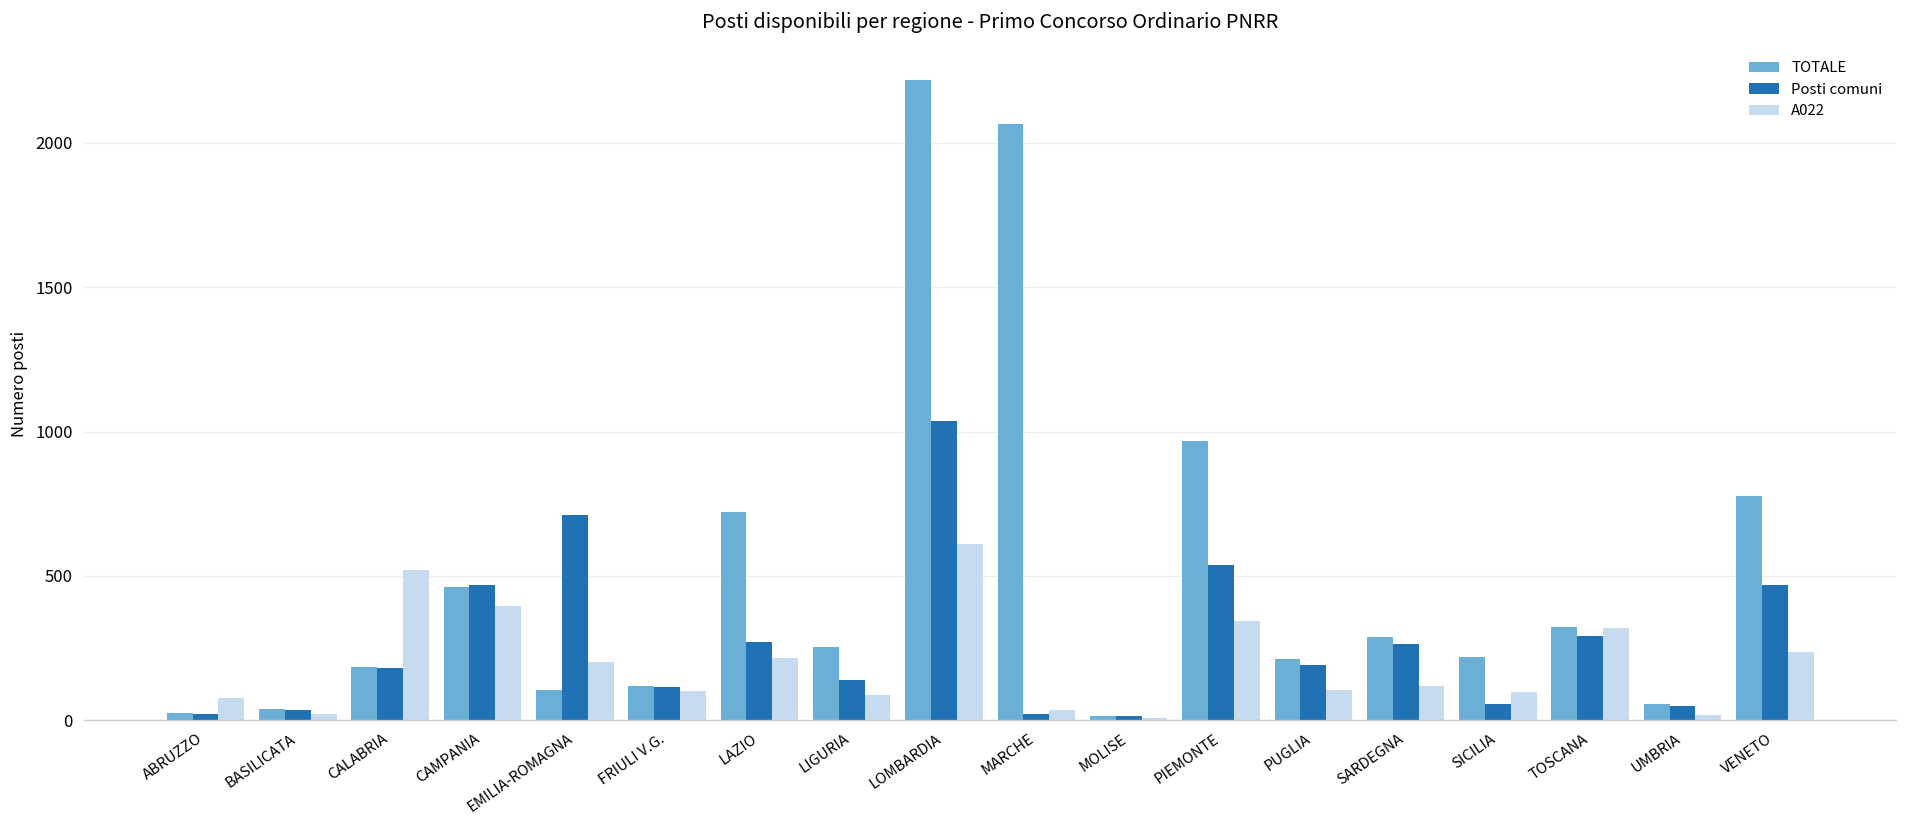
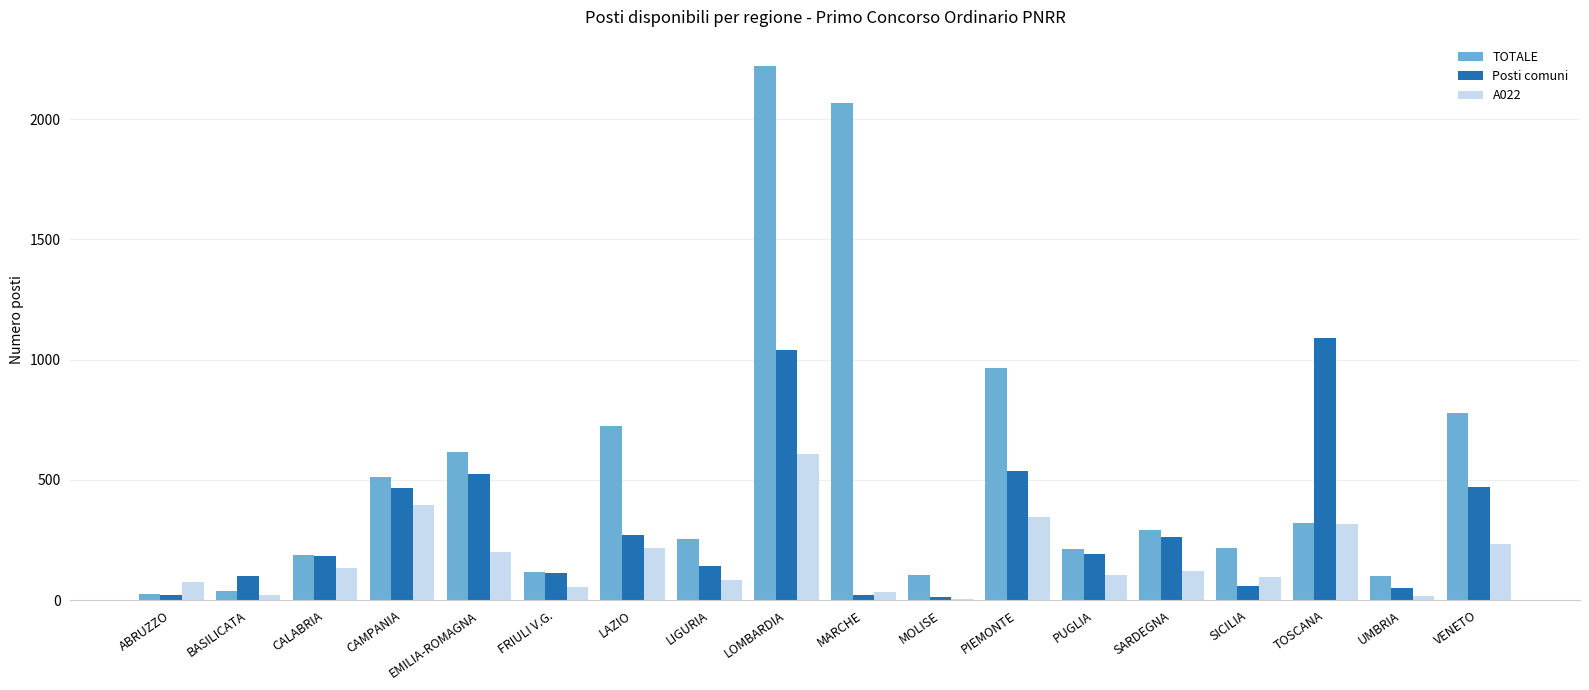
  {
    "TOTALE": {
      "ABRUZZO": 30,
      "BASILICATA": 40,
      "CALABRIA": 190,
-     "CAMPANIA": 460,
-     "EMILIA-ROMAGNA": 100,
+     "CAMPANIA": 510,
+     "EMILIA-ROMAGNA": 610,
      "FRIULI V.G.": 120,
      "LAZIO": 720,
      "LIGURIA": 250,
      "LOMBARDIA": 2220,
      "MARCHE": 2070,
-     "MOLISE": 20,
+     "MOLISE": 110,
      "PIEMONTE": 970,
      "PUGLIA": 210,
      "SARDEGNA": 290,
      "SICILIA": 220,
      "TOSCANA": 320,
-     "UMBRIA": 60,
+     "UMBRIA": 100,
      "VENETO": 780
    },
    "Posti comuni": {
      "ABRUZZO": 20,
-     "BASILICATA": 30,
+     "BASILICATA": 100,
      "CALABRIA": 180,
      "CAMPANIA": 470,
-     "EMILIA-ROMAGNA": 710,
+     "EMILIA-ROMAGNA": 530,
      "FRIULI V.G.": 120,
      "LAZIO": 270,
      "LIGURIA": 140,
      "LOMBARDIA": 1040,
      "MARCHE": 20,
      "MOLISE": 20,
      "PIEMONTE": 540,
      "PUGLIA": 190,
      "SARDEGNA": 260,
      "SICILIA": 60,
-     "TOSCANA": 290,
+     "TOSCANA": 1090,
      "UMBRIA": 50,
      "VENETO": 470
    },
    "A022": {
      "ABRUZZO": 80,
      "BASILICATA": 20,
-     "CALABRIA": 520,
+     "CALABRIA": 130,
      "CAMPANIA": 400,
      "EMILIA-ROMAGNA": 200,
-     "FRIULI V.G.": 100,
+     "FRIULI V.G.": 60,
      "LAZIO": 220,
      "LIGURIA": 90,
      "LOMBARDIA": 610,
      "MARCHE": 40,
      "PIEMONTE": 340,
      "PUGLIA": 110,
      "SARDEGNA": 120,
      "SICILIA": 100,
      "TOSCANA": 320,
      "UMBRIA": 20,
      "VENETO": 240
    }
  }
